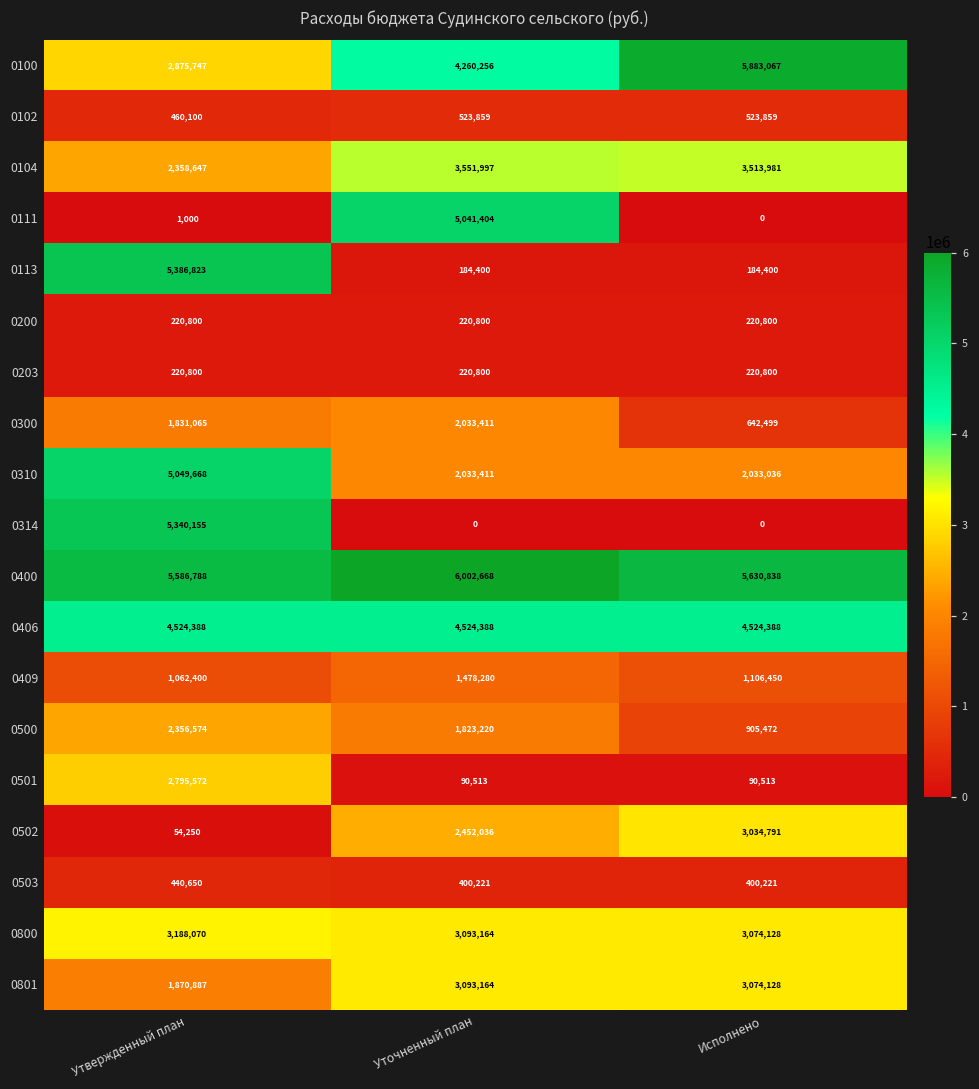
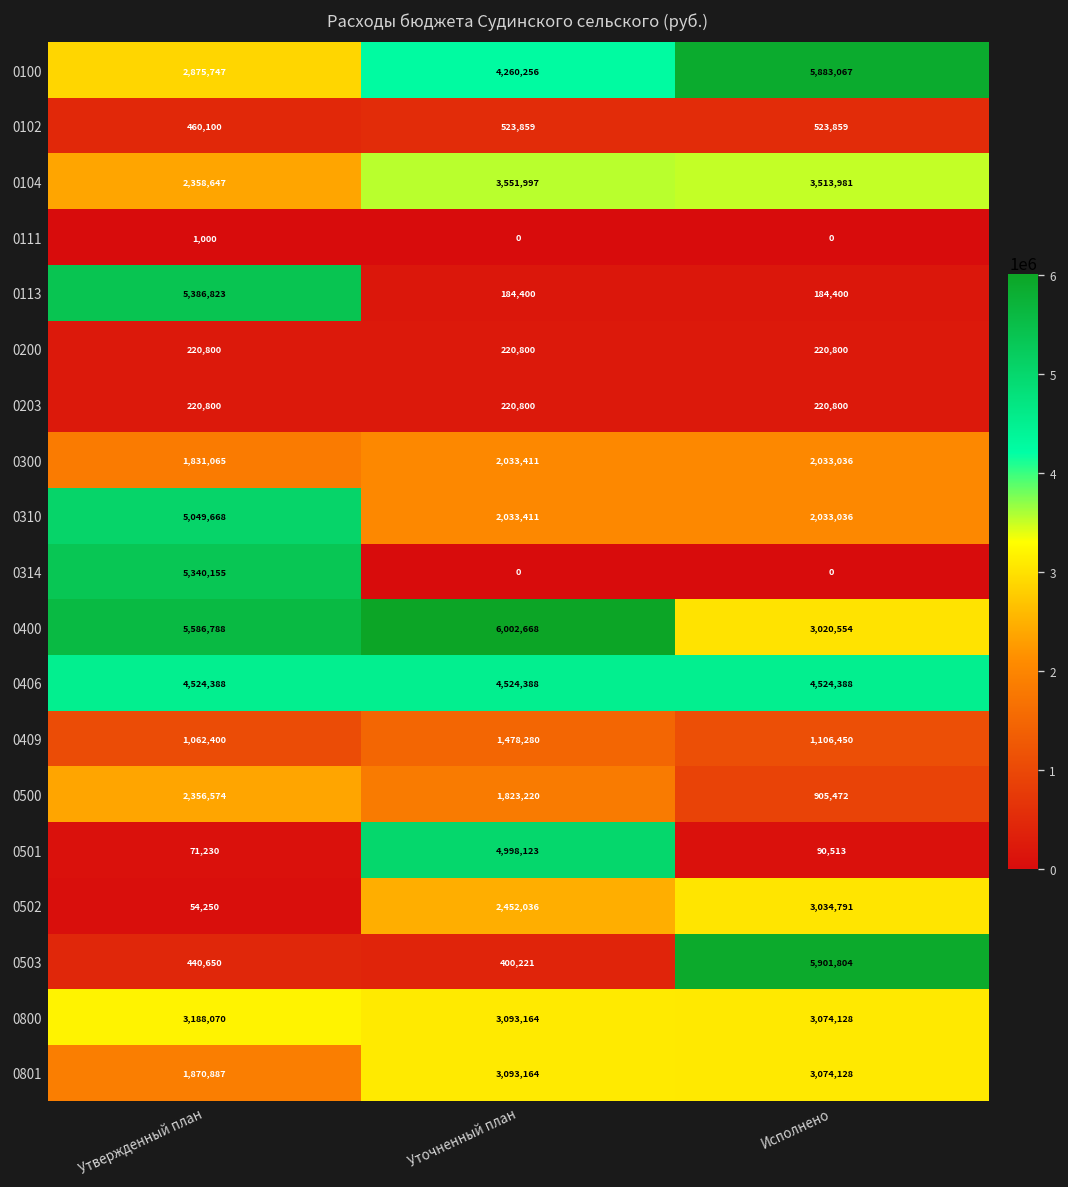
  {
    "0100": {
      "Утвержденный план": "2,875,747",
      "Уточненный план": "4,260,256",
      "Исполнено": "5,883,067"
    },
    "0102": {
      "Утвержденный план": "460,100",
      "Уточненный план": "523,859",
      "Исполнено": "523,859"
    },
    "0104": {
      "Утвержденный план": "2,358,647",
      "Уточненный план": "3,551,997",
      "Исполнено": "3,513,981"
    },
    "0111": {
      "Утвержденный план": "1,000",
-     "Уточненный план": "5,041,404",
+     "Уточненный план": "0",
      "Исполнено": "0"
    },
    "0113": {
      "Утвержденный план": "5,386,823",
      "Уточненный план": "184,400",
      "Исполнено": "184,400"
    },
    "0200": {
      "Утвержденный план": "220,800",
      "Уточненный план": "220,800",
      "Исполнено": "220,800"
    },
    "0203": {
      "Утвержденный план": "220,800",
      "Уточненный план": "220,800",
      "Исполнено": "220,800"
    },
    "0300": {
      "Утвержденный план": "1,831,065",
      "Уточненный план": "2,033,411",
-     "Исполнено": "642,499"
+     "Исполнено": "2,033,036"
    },
    "0310": {
      "Утвержденный план": "5,049,668",
      "Уточненный план": "2,033,411",
      "Исполнено": "2,033,036"
    },
    "0314": {
      "Утвержденный план": "5,340,155",
      "Уточненный план": "0",
      "Исполнено": "0"
    },
    "0400": {
      "Утвержденный план": "5,586,788",
      "Уточненный план": "6,002,668",
-     "Исполнено": "5,630,838"
+     "Исполнено": "3,020,554"
    },
    "0406": {
      "Утвержденный план": "4,524,388",
      "Уточненный план": "4,524,388",
      "Исполнено": "4,524,388"
    },
    "0409": {
      "Утвержденный план": "1,062,400",
      "Уточненный план": "1,478,280",
      "Исполнено": "1,106,450"
    },
    "0500": {
      "Утвержденный план": "2,356,574",
      "Уточненный план": "1,823,220",
      "Исполнено": "905,472"
    },
    "0501": {
-     "Утвержденный план": "2,795,572",
-     "Уточненный план": "90,513",
+     "Утвержденный план": "71,230",
+     "Уточненный план": "4,998,123",
      "Исполнено": "90,513"
    },
    "0502": {
      "Утвержденный план": "54,250",
      "Уточненный план": "2,452,036",
      "Исполнено": "3,034,791"
    },
    "0503": {
      "Утвержденный план": "440,650",
      "Уточненный план": "400,221",
-     "Исполнено": "400,221"
+     "Исполнено": "5,901,804"
    },
    "0800": {
      "Утвержденный план": "3,188,070",
      "Уточненный план": "3,093,164",
      "Исполнено": "3,074,128"
    },
    "0801": {
      "Утвержденный план": "1,870,887",
      "Уточненный план": "3,093,164",
      "Исполнено": "3,074,128"
    }
  }
